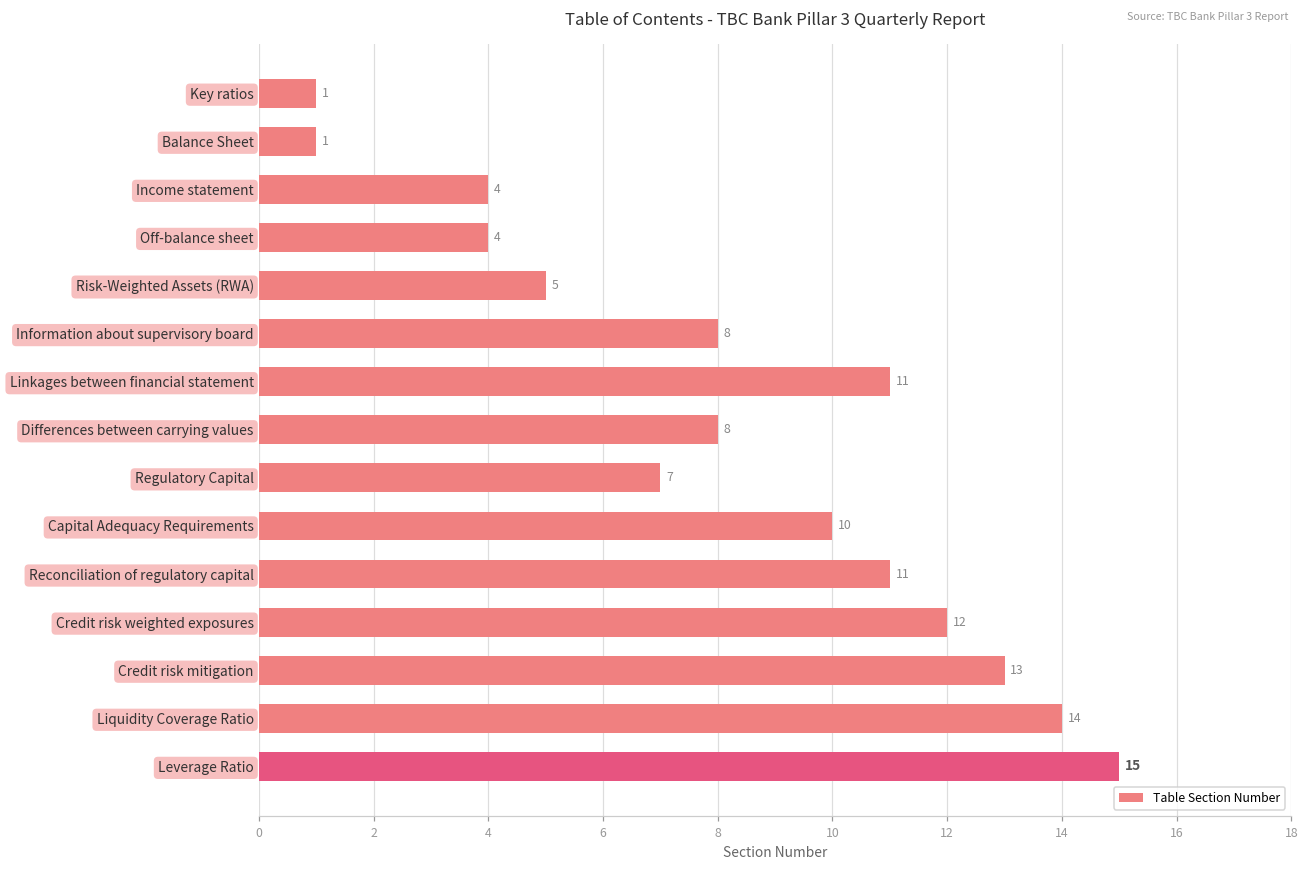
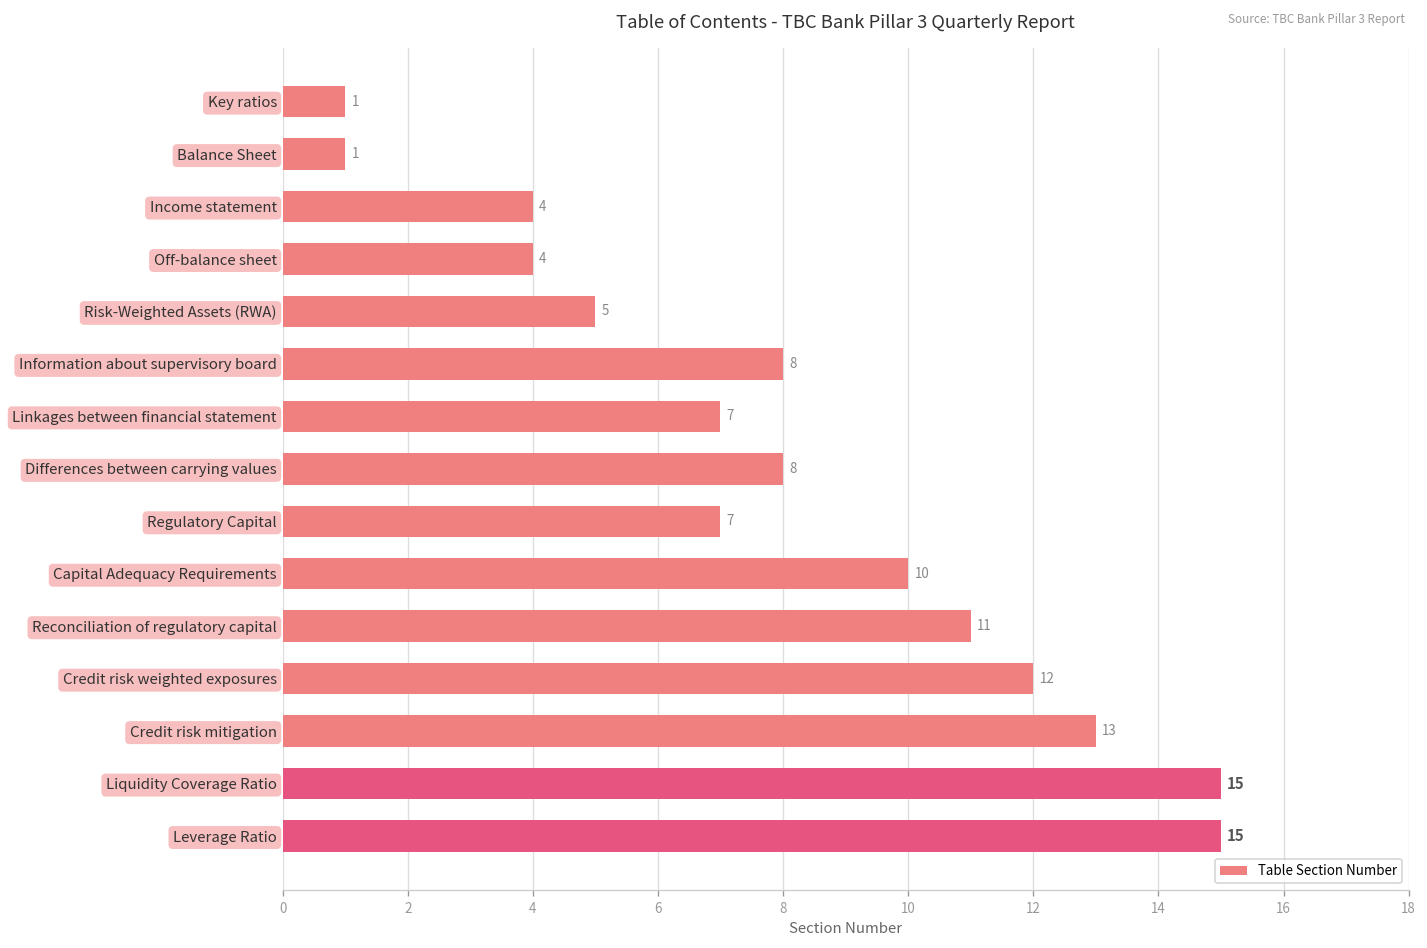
  {
    "Key ratios": 1,
    "Balance Sheet": 1,
    "Income statement": 4,
    "Off-balance sheet": 4,
    "Risk-Weighted Assets (RWA)": 5,
    "Information about supervisory board": 8,
-   "Linkages between financial statement": 11,
+   "Linkages between financial statement": 7,
    "Differences between carrying values": 8,
    "Regulatory Capital": 7,
    "Capital Adequacy Requirements": 10,
    "Reconciliation of regulatory capital": 11,
    "Credit risk weighted exposures": 12,
    "Credit risk mitigation": 13,
-   "Liquidity Coverage Ratio": 14,
+   "Liquidity Coverage Ratio": 15,
    "Leverage Ratio": 15
  }
